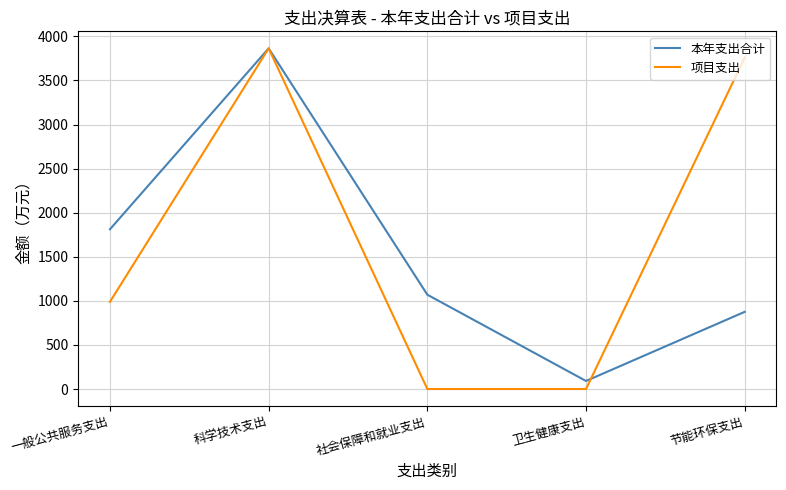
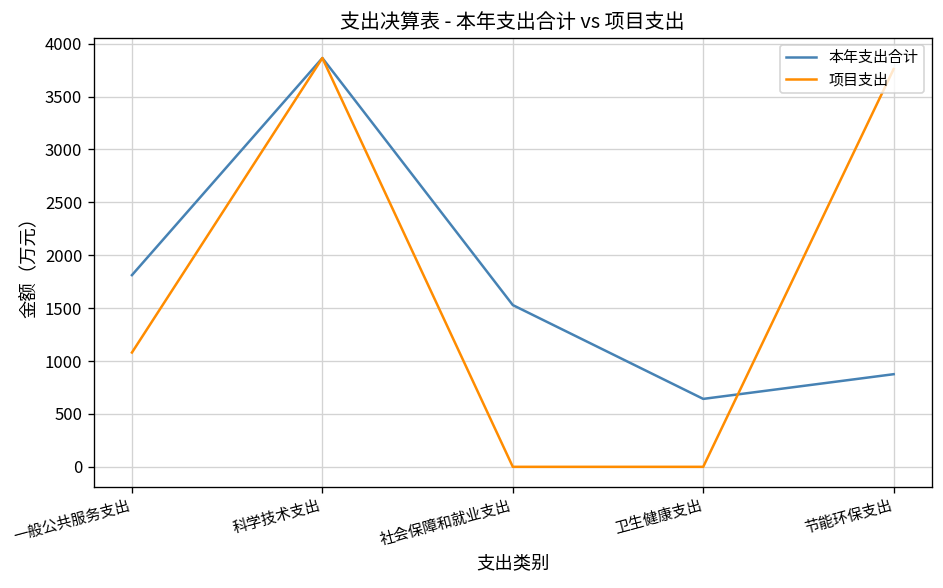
  {
    "本年支出合计": {
      "一般公共服务支出": 1800,
-     "社会保障和就业支出": 1100,
-     "卫生健康支出": 100,
+     "社会保障和就业支出": 1500,
+     "卫生健康支出": 600,
      "节能环保支出": 900
    },
    "项目支出": {
-     "一般公共服务支出": 1000,
+     "一般公共服务支出": 1100,
      "社会保障和就业支出": 0,
      "卫生健康支出": 0
    }
  }
